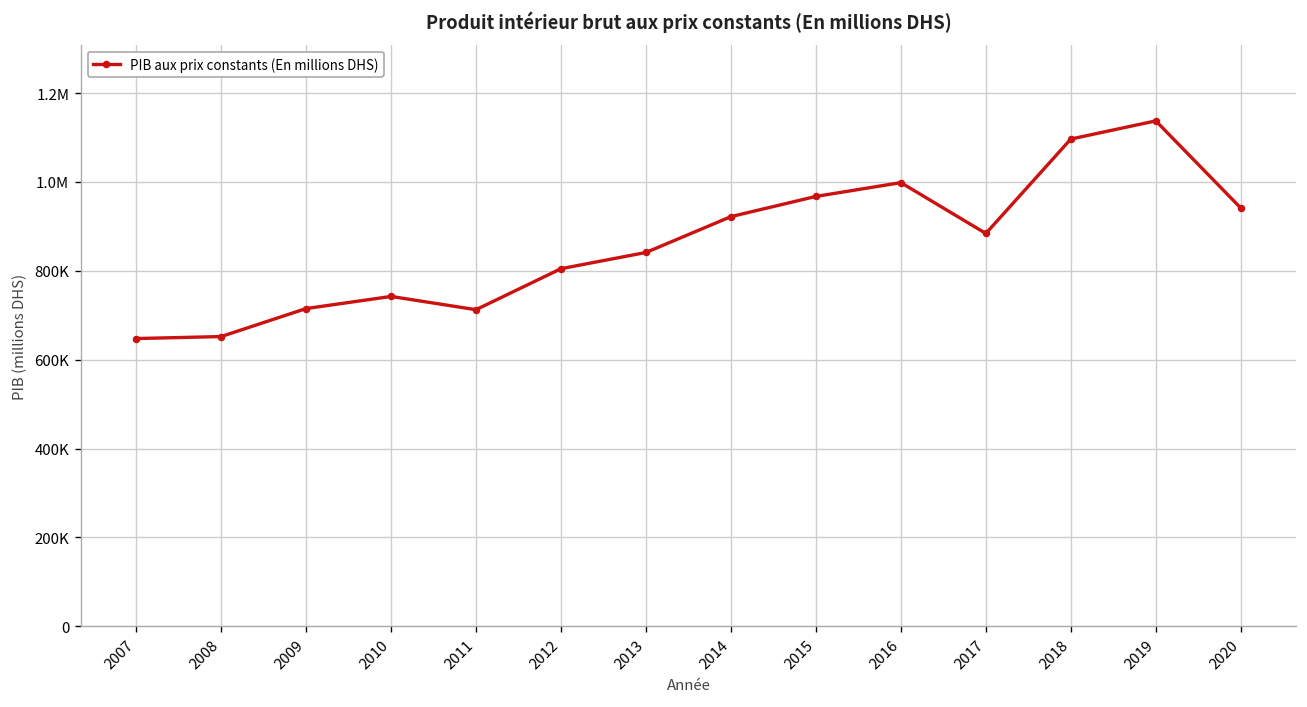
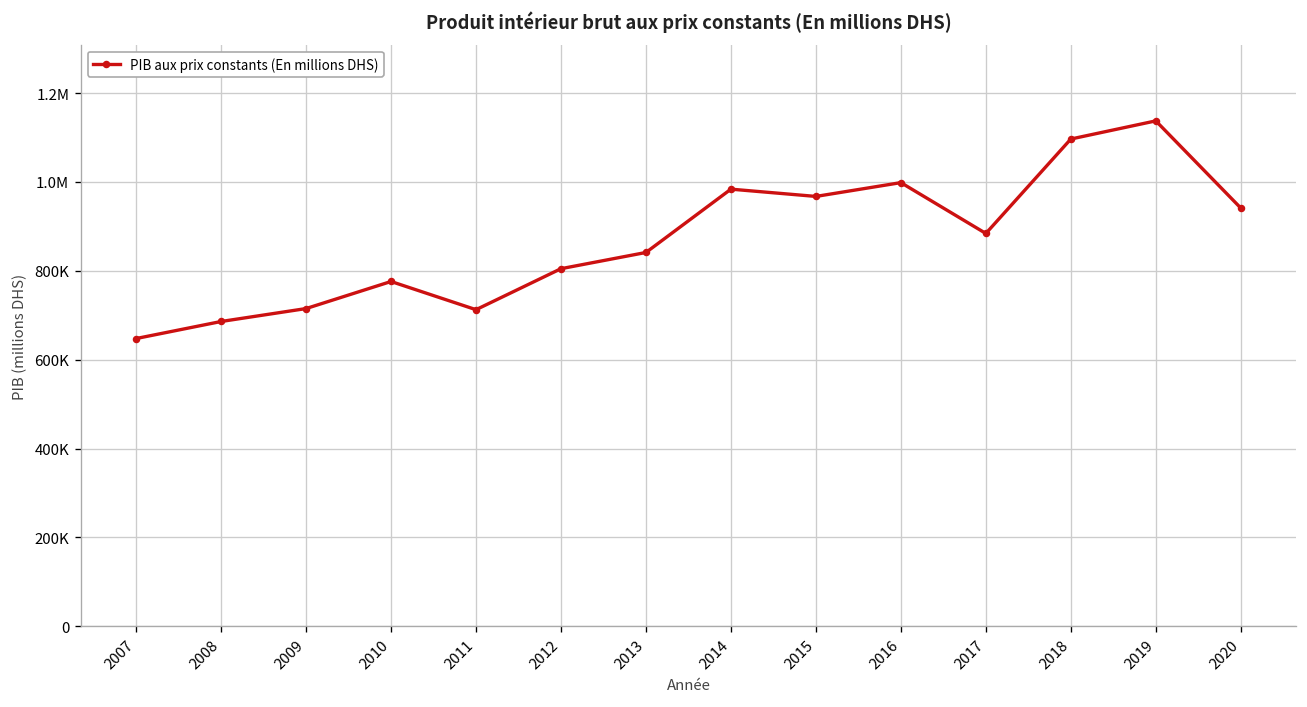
  {
    "2007": 650000,
-   "2008": 650000,
+   "2008": 690000,
    "2009": 710000,
-   "2010": 740000,
+   "2010": 780000,
    "2011": 710000,
    "2012": 800000,
    "2013": 840000,
-   "2014": 920000,
+   "2014": 980000,
    "2015": 970000,
    "2016": 1000000,
    "2017": 880000,
    "2018": 1100000,
    "2019": 1140000,
    "2020": 940000
  }
